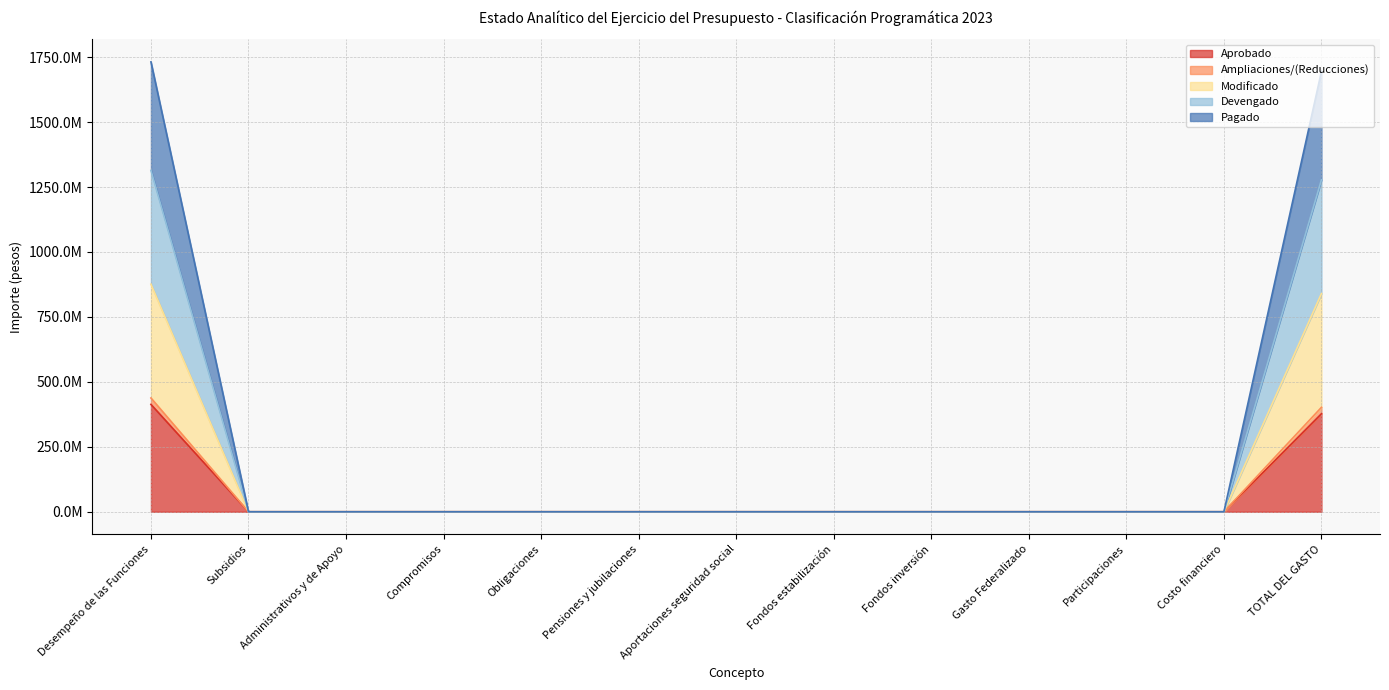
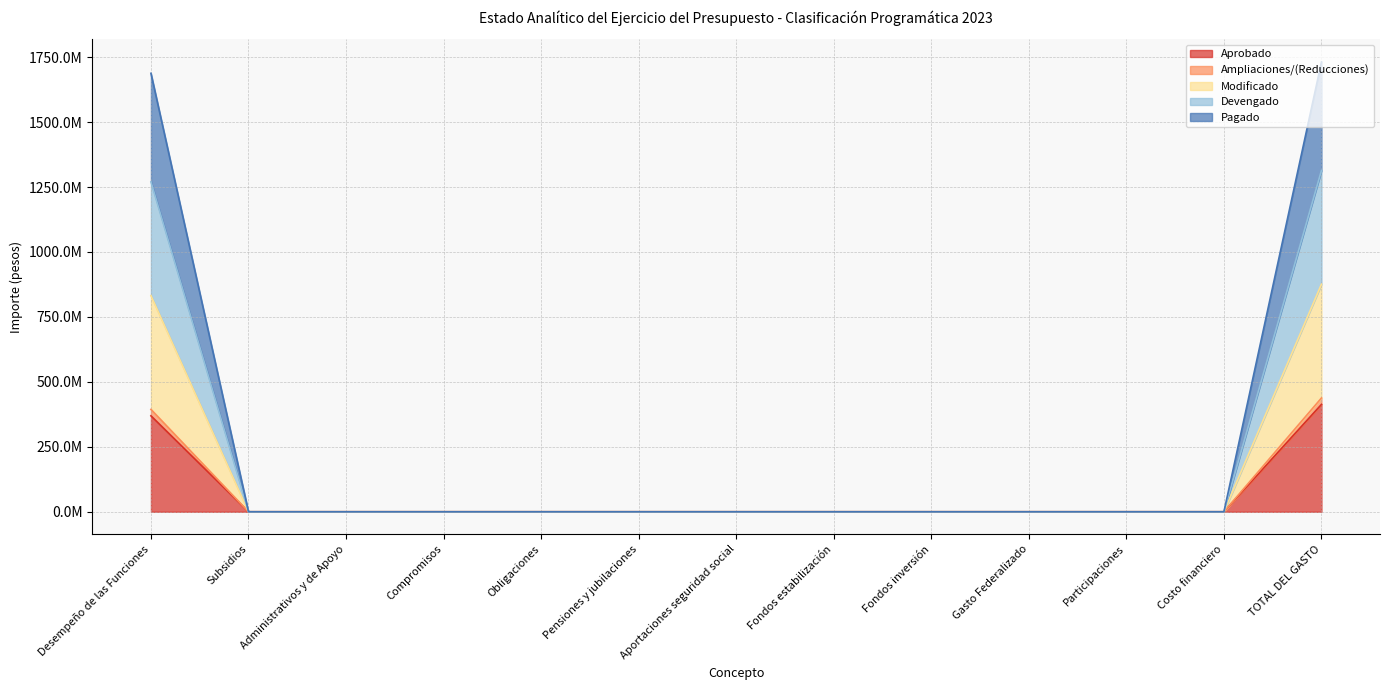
  {
    "Aprobado": {
-     "Desempeño de las Funciones": 410000000,
-     "TOTAL DEL GASTO": 380000000
+     "Desempeño de las Funciones": 370000000,
+     "TOTAL DEL GASTO": 410000000
    },
    "Ampliaciones/(Reducciones)": {
      "Desempeño de las Funciones": 20000000,
      "TOTAL DEL GASTO": 20000000
    },
    "Modificado": {
      "Desempeño de las Funciones": 440000000,
      "TOTAL DEL GASTO": 440000000
    },
    "Devengado": {
      "Desempeño de las Funciones": 440000000,
      "TOTAL DEL GASTO": 440000000
    },
    "Pagado": {
      "Desempeño de las Funciones": 420000000
    }
  }
